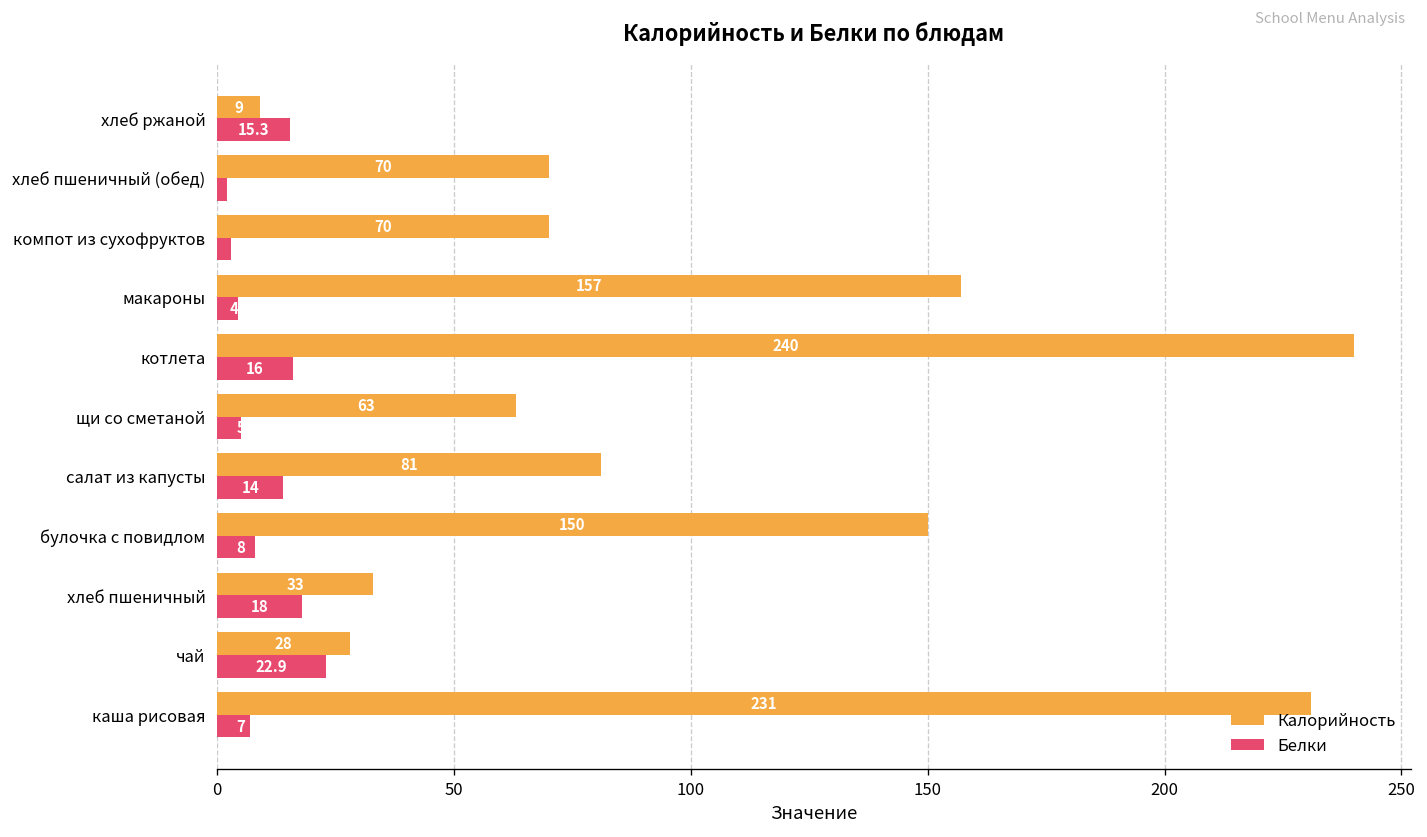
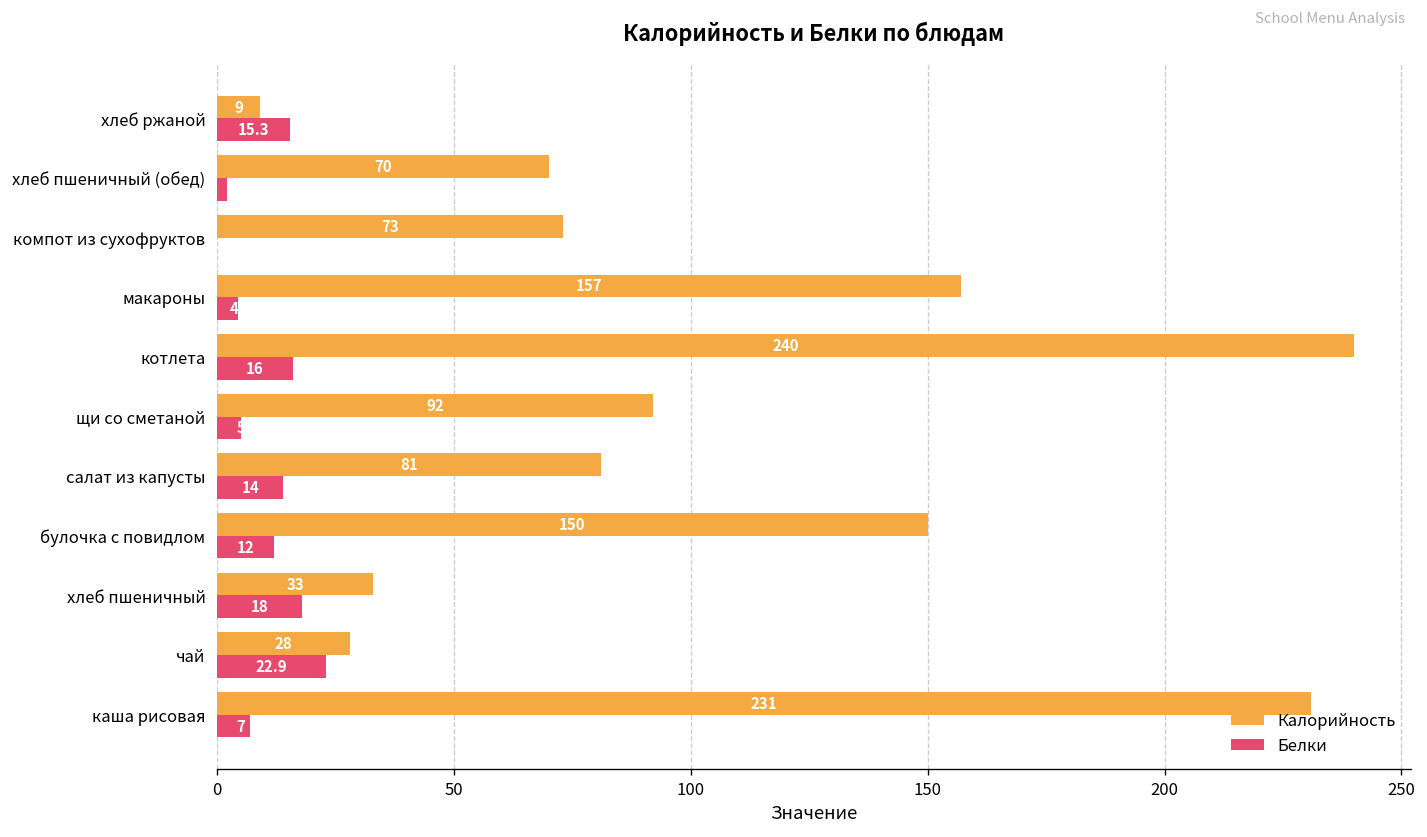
  {
    "Калорийность": {
      "хлеб ржаной": 9,
      "хлеб пшеничный (обед)": 70,
-     "компот из сухофруктов": 70,
+     "компот из сухофруктов": 73,
      "макароны": 157,
      "котлета": 240,
-     "щи со сметаной": 63,
+     "щи со сметаной": 92,
      "салат из капусты": 81,
      "булочка с повидлом": 150,
      "хлеб пшеничный": 33,
      "чай": 28,
      "каша рисовая": 231
    },
    "Белки": {
      "хлеб ржаной": 15.3,
-     "компот из сухофруктов": 3,
+     "компот из сухофруктов": 0,
      "котлета": 16,
      "салат из капусты": 14,
-     "булочка с повидлом": 8,
+     "булочка с повидлом": 12,
      "хлеб пшеничный": 18,
      "чай": 22.9,
      "каша рисовая": 7
    }
  }
